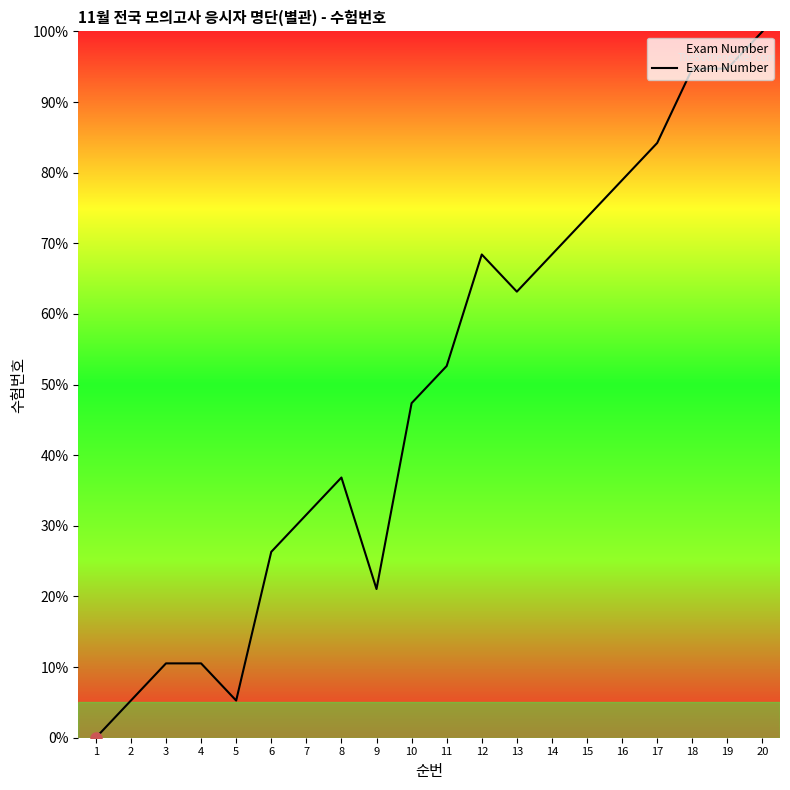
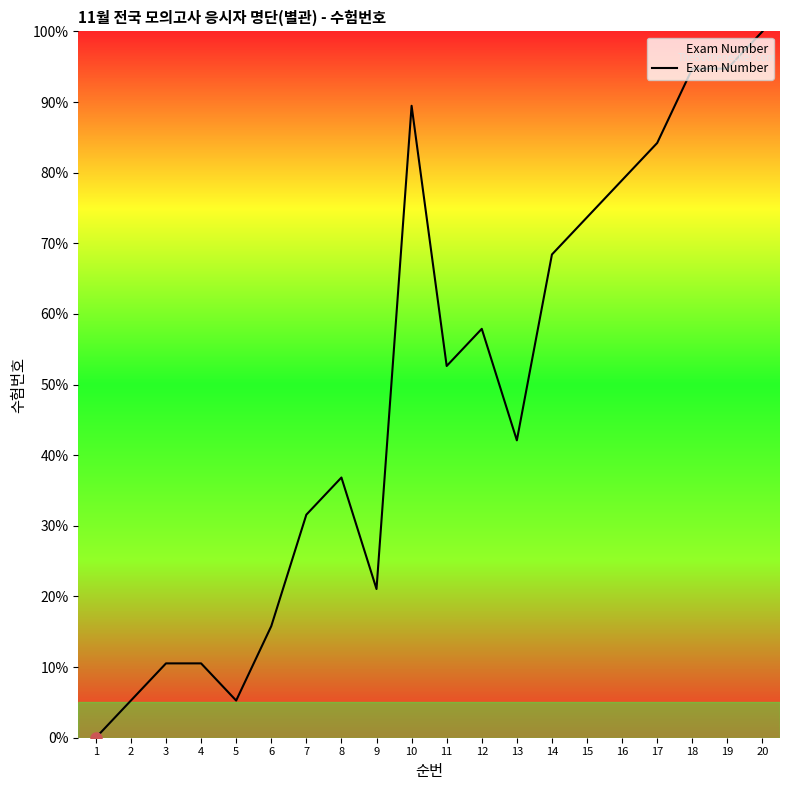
  {
    "Exam Number": {
      "2": "5%",
      "3": "11%",
      "4": "11%",
      "5": "5%",
-     "6": "26%",
+     "6": "16%",
      "7": "32%",
      "8": "37%",
      "9": "21%",
-     "10": "47%",
+     "10": "89%",
      "11": "53%",
-     "12": "68%",
-     "13": "63%",
+     "12": "58%",
+     "13": "42%",
      "14": "68%",
      "15": "74%",
      "16": "79%",
      "17": "84%",
      "20": "100%"
    }
  }
